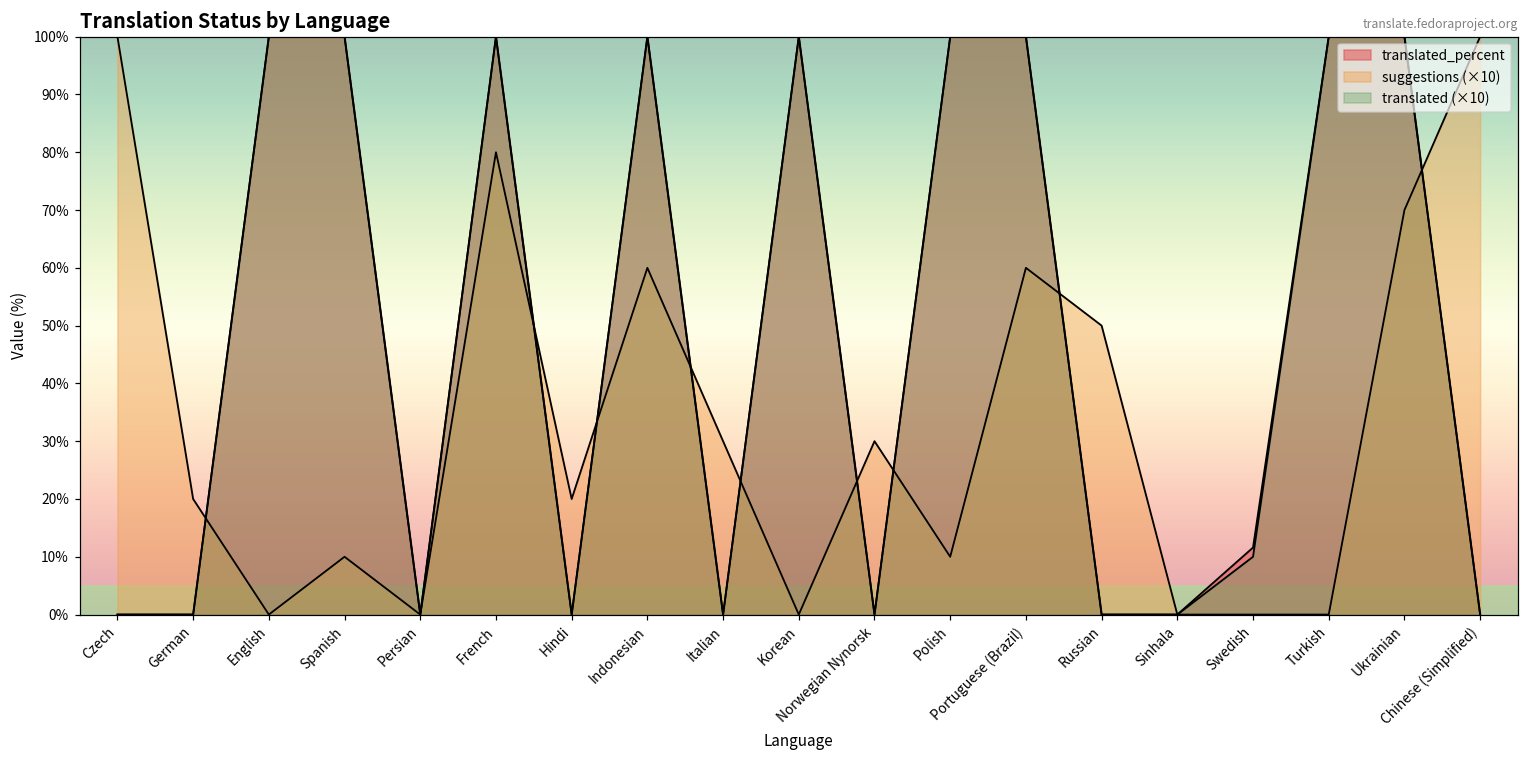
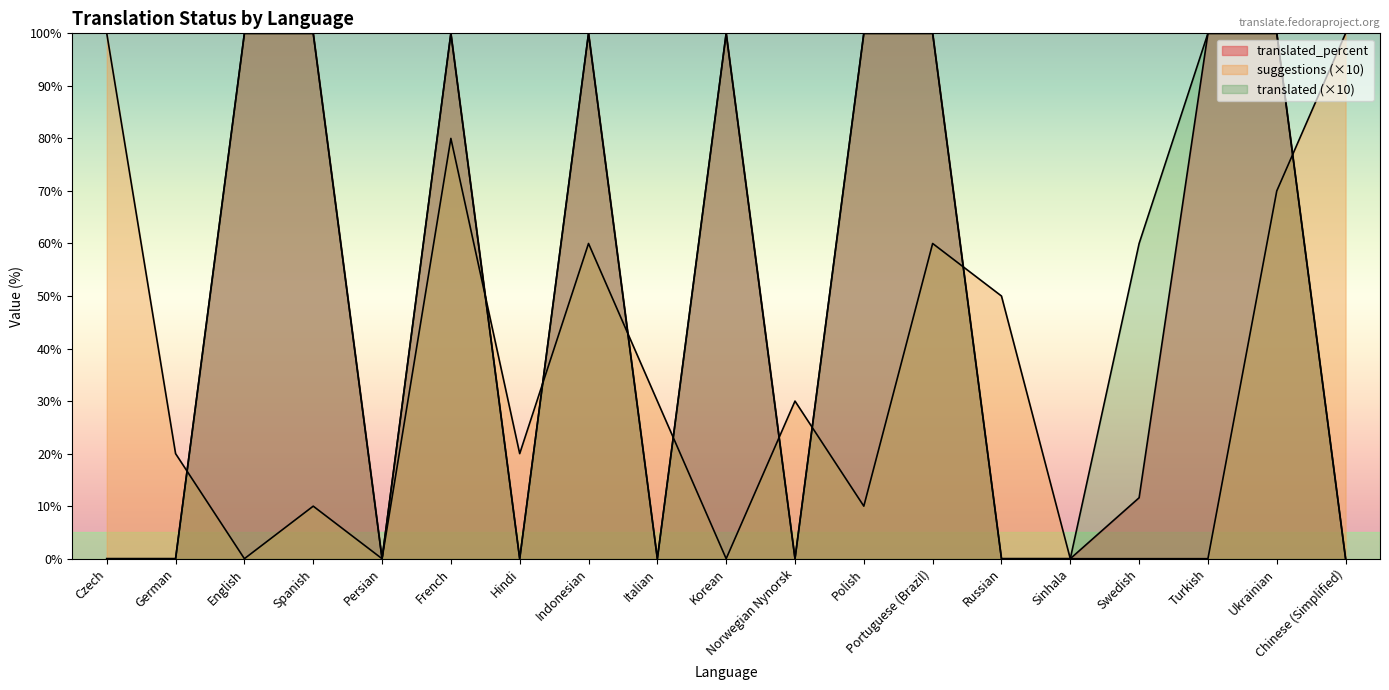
  {
    "translated_percent": {
      "Swedish": "12%"
    },
    "suggestions (×10)": {
      "Czech": "100%",
      "German": "20%",
      "Spanish": "10%",
      "French": "80%",
      "Hindi": "20%",
      "Indonesian": "60%",
      "Italian": "30%",
      "Norwegian Nynorsk": "30%",
      "Polish": "10%",
      "Portuguese (Brazil)": "60%",
      "Russian": "50%",
      "Ukrainian": "70%",
      "Chinese (Simplified)": "100%"
    },
    "translated (×10)": {
-     "Swedish": "10%"
+     "Swedish": "60%"
    }
  }
